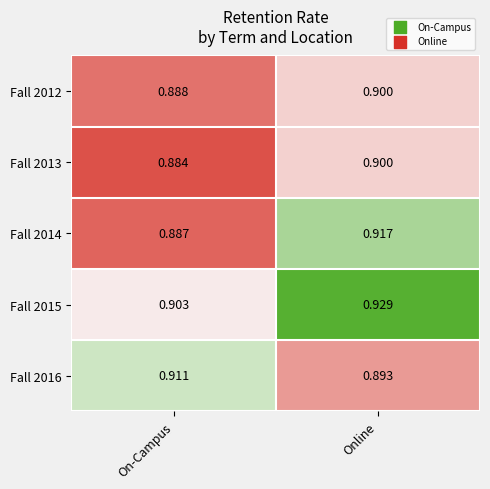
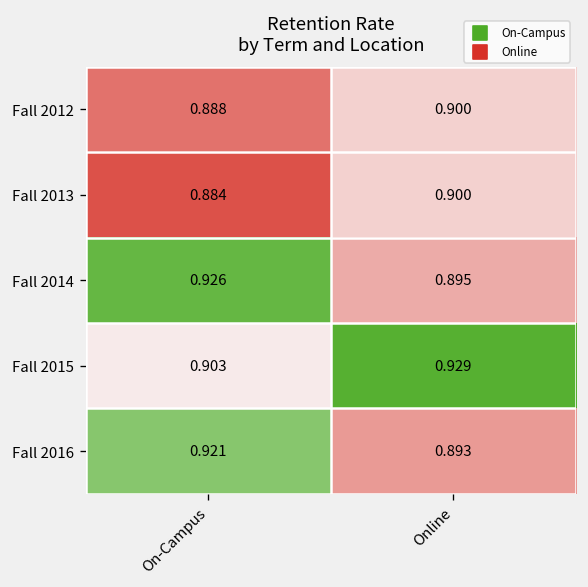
  {
    "Fall 2012": {
      "On-Campus": 0.888,
      "Online": 0.900
    },
    "Fall 2013": {
      "On-Campus": 0.884,
      "Online": 0.900
    },
    "Fall 2014": {
-     "On-Campus": 0.887,
-     "Online": 0.917
+     "On-Campus": 0.926,
+     "Online": 0.895
    },
    "Fall 2015": {
      "On-Campus": 0.903,
      "Online": 0.929
    },
    "Fall 2016": {
-     "On-Campus": 0.911,
+     "On-Campus": 0.921,
      "Online": 0.893
    }
  }
